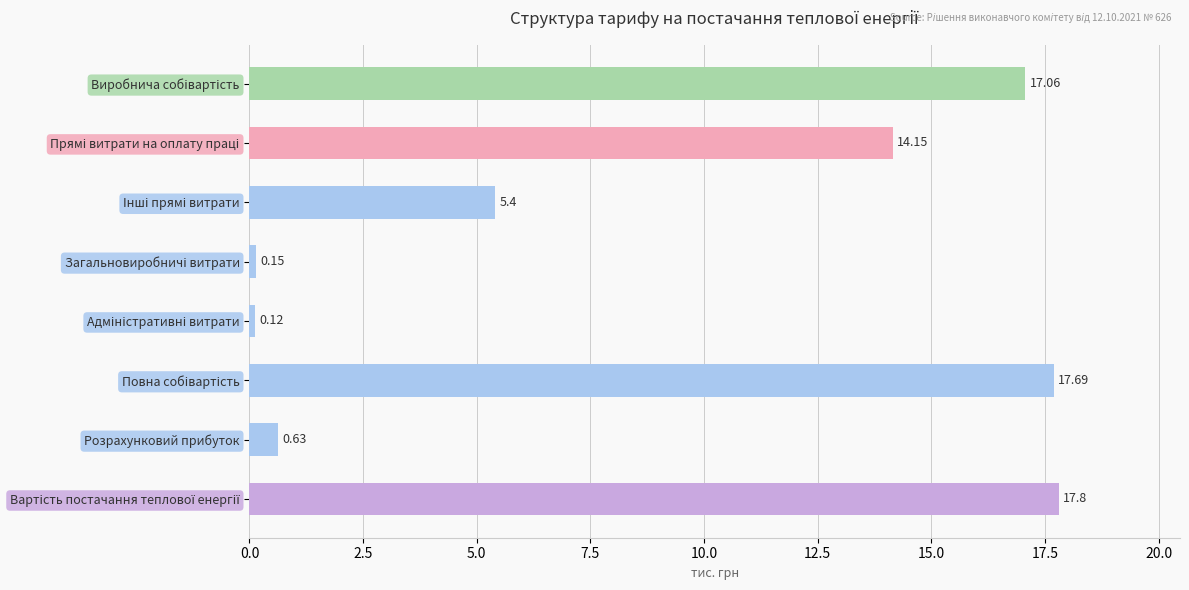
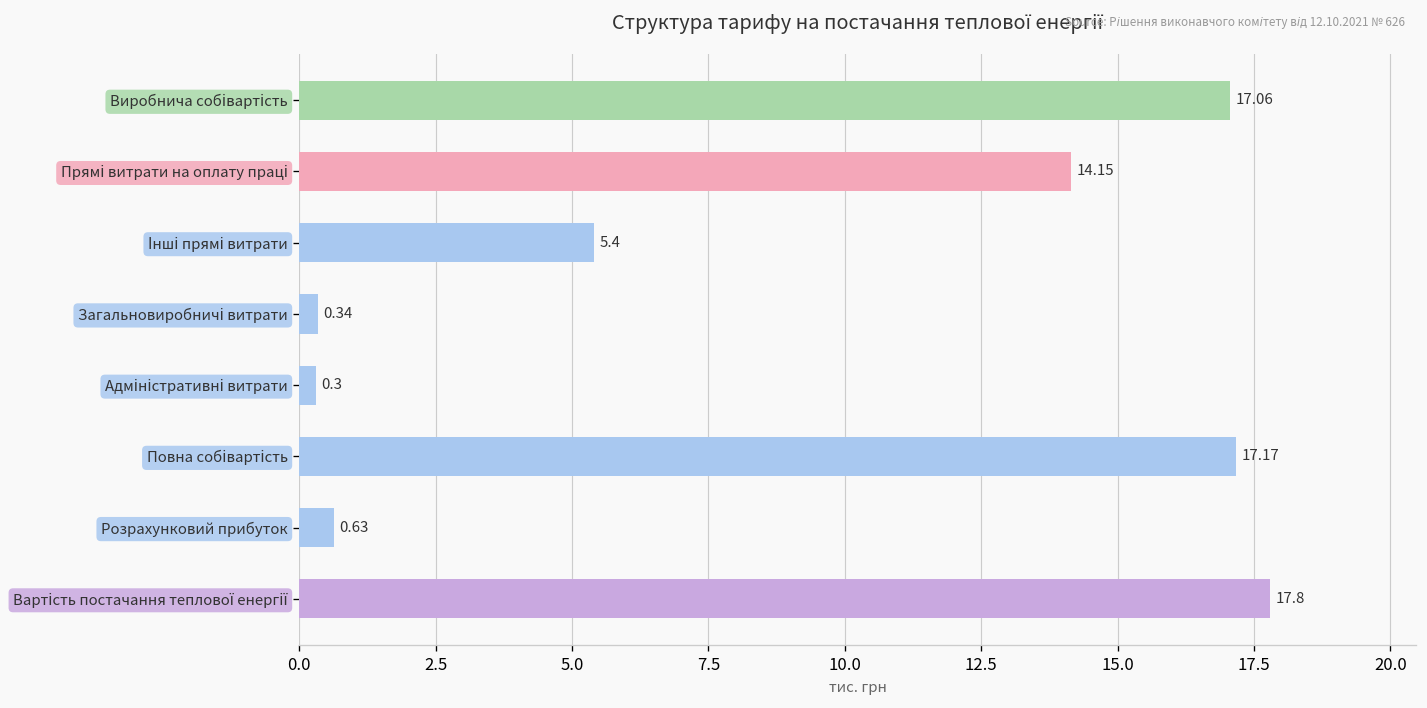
  {
    "Виробнича собівартість": 17.06,
    "Прямі витрати на оплату праці": 14.15,
    "Інші прямі витрати": 5.4,
-   "Загальновиробничі витрати": 0.15,
-   "Адміністративні витрати": 0.12,
-   "Повна собівартість": 17.69,
+   "Загальновиробничі витрати": 0.34,
+   "Адміністративні витрати": 0.3,
+   "Повна собівартість": 17.17,
    "Розрахунковий прибуток": 0.63,
    "Вартість постачання теплової енергії": 17.8
  }
